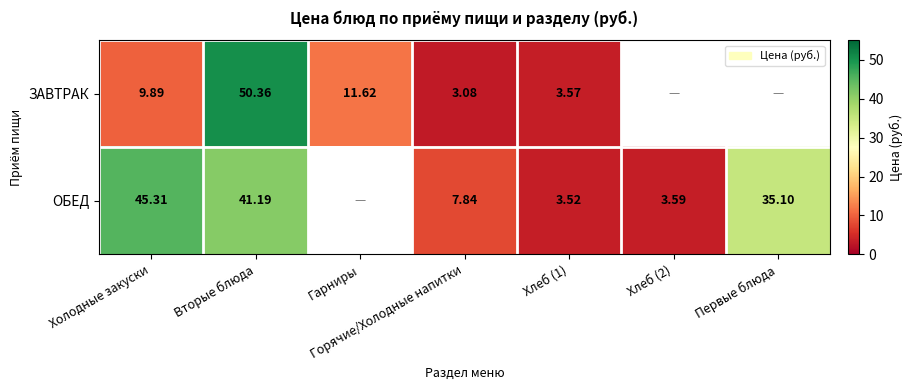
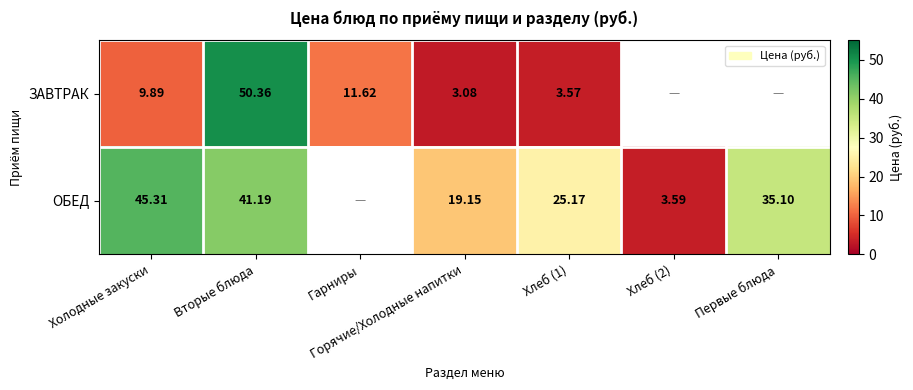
  {
    "ЗАВТРАК": {
      "Холодные закуски": 9.89,
      "Вторые блюда": 50.36,
      "Гарниры": 11.62,
      "Горячие/Холодные напитки": 3.08,
      "Хлеб (1)": 3.57
    },
    "ОБЕД": {
      "Холодные закуски": 45.31,
      "Вторые блюда": 41.19,
-     "Горячие/Холодные напитки": 7.84,
-     "Хлеб (1)": 3.52,
+     "Горячие/Холодные напитки": 19.15,
+     "Хлеб (1)": 25.17,
      "Хлеб (2)": 3.59,
      "Первые блюда": 35.10
    }
  }
